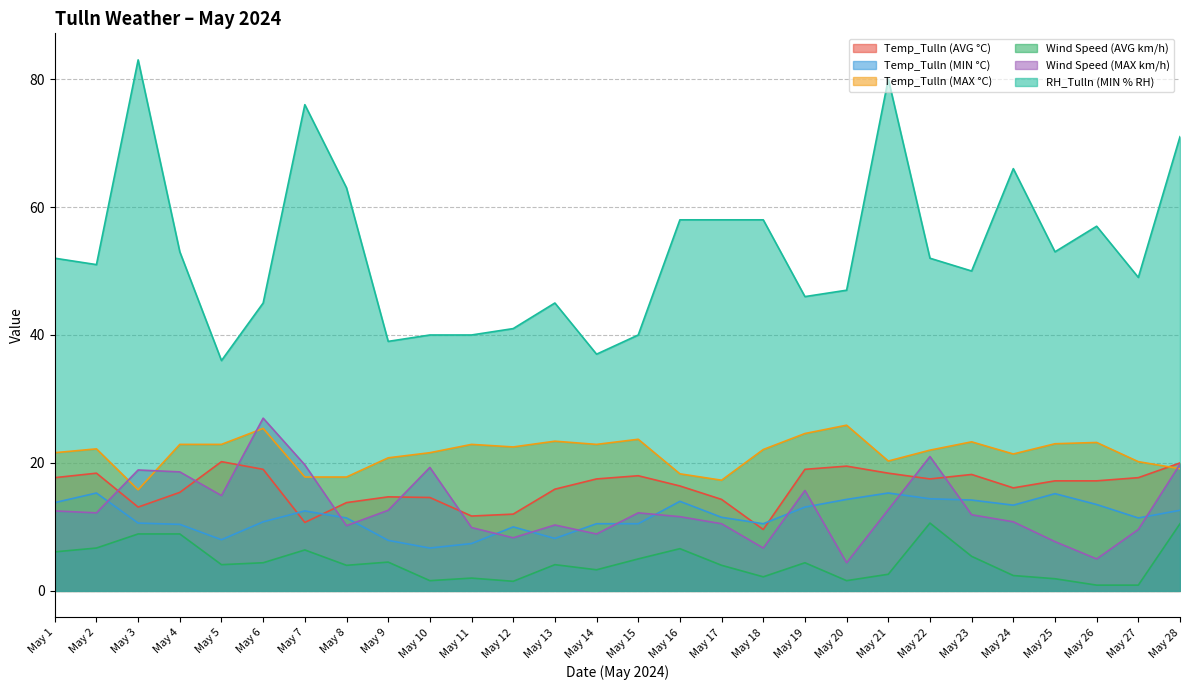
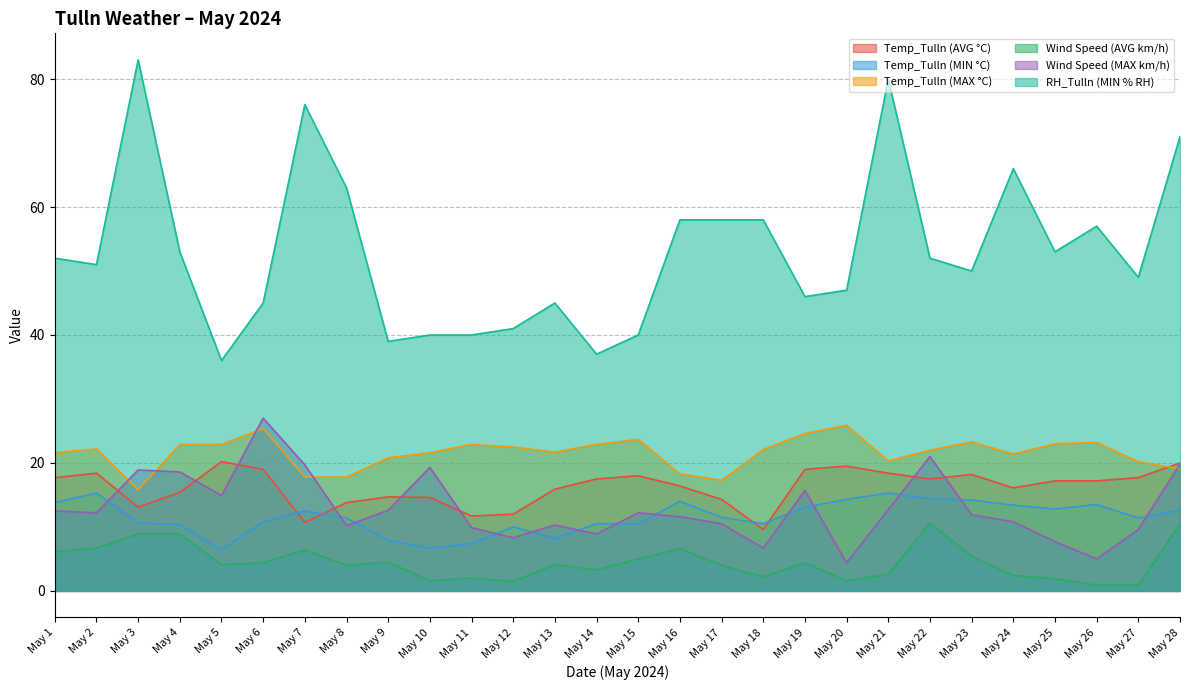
  {
    "Temp_Tulln (AVG °C)": {
      "May 1": 18,
      "May 2": 18,
      "May 3": 13,
      "May 4": 15,
      "May 5": 20,
      "May 6": 19,
      "May 7": 11,
      "May 8": 14,
      "May 9": 15,
      "May 10": 15,
      "May 11": 12,
      "May 12": 12,
      "May 13": 16,
      "May 14": 18,
      "May 15": 18,
      "May 16": 16,
      "May 17": 14,
      "May 18": 10,
      "May 19": 19,
      "May 20": 20,
      "May 21": 18,
      "May 22": 18,
      "May 23": 18,
      "May 24": 16,
      "May 25": 17,
      "May 26": 17,
      "May 27": 18
    },
    "Temp_Tulln (MIN °C)": {
      "May 1": 14,
      "May 2": 15,
      "May 3": 11,
      "May 4": 10,
-     "May 5": 8,
+     "May 5": 6,
      "May 6": 11,
      "May 7": 13,
      "May 8": 11,
      "May 9": 8,
      "May 10": 7,
      "May 11": 7,
      "May 12": 10,
      "May 13": 8,
      "May 14": 11,
      "May 15": 11,
      "May 16": 14,
      "May 17": 12,
      "May 18": 11,
      "May 19": 13,
      "May 20": 14,
      "May 21": 15,
      "May 22": 14,
      "May 23": 14,
      "May 24": 13,
-     "May 25": 15,
+     "May 25": 13,
      "May 26": 14,
      "May 27": 11,
      "May 28": 13
    },
    "Temp_Tulln (MAX °C)": {
      "May 1": 22,
      "May 2": 22,
      "May 3": 16,
      "May 4": 23,
      "May 5": 23,
      "May 6": 25,
      "May 7": 18,
      "May 8": 18,
      "May 9": 21,
      "May 10": 22,
      "May 11": 23,
      "May 12": 23,
-     "May 13": 23,
+     "May 13": 22,
      "May 14": 23,
      "May 15": 24,
      "May 16": 18,
      "May 17": 17,
      "May 18": 22,
      "May 19": 25,
      "May 20": 26,
      "May 21": 20,
      "May 22": 22,
      "May 23": 23,
      "May 24": 21,
      "May 25": 23,
      "May 26": 23,
      "May 27": 20,
      "May 28": 19
    },
    "Wind Speed (MAX km/h)": {
      "May 1": 13,
      "May 2": 12,
      "May 3": 19,
      "May 4": 19,
      "May 5": 15,
      "May 6": 27,
      "May 7": 20,
      "May 8": 10,
      "May 9": 13,
      "May 10": 19,
      "May 11": 10,
      "May 12": 8,
      "May 13": 10,
      "May 14": 9,
      "May 15": 12,
      "May 16": 12,
      "May 17": 11,
      "May 18": 7,
      "May 19": 16,
      "May 20": 4,
      "May 21": 13,
      "May 22": 21,
      "May 23": 12,
      "May 24": 11,
      "May 25": 8,
      "May 26": 5,
      "May 27": 10
    }
  }
